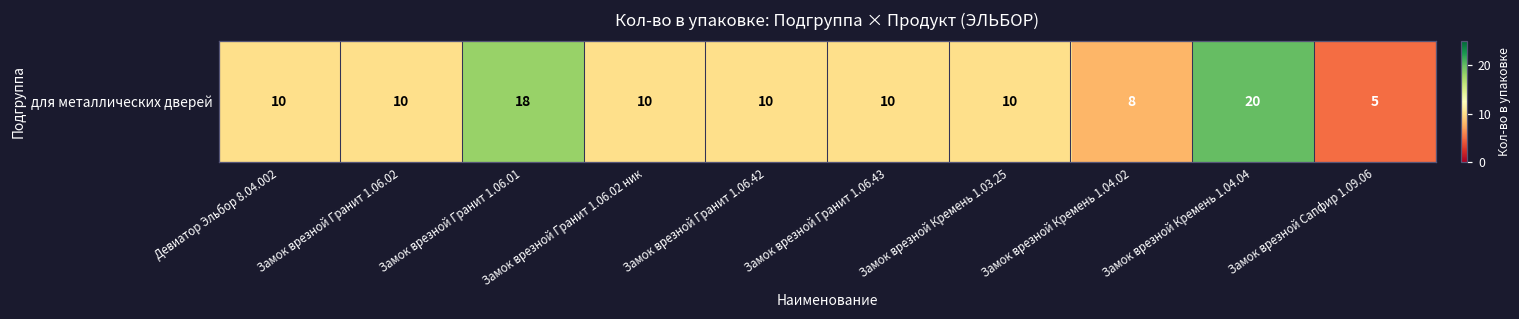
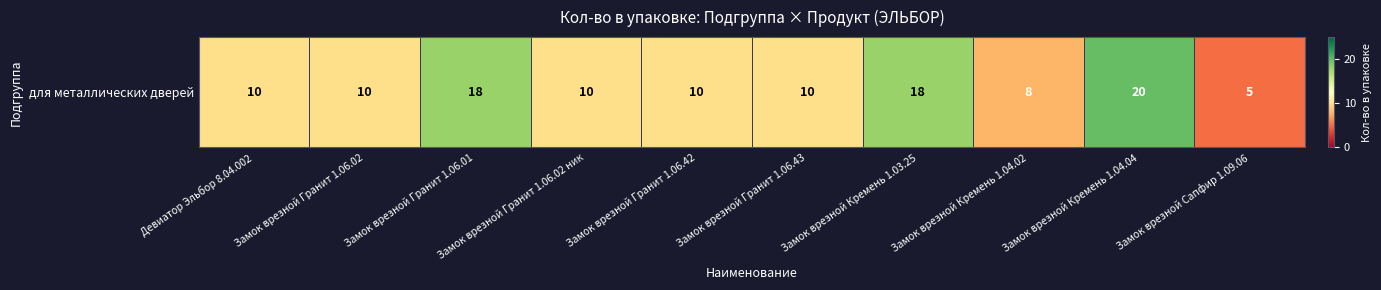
  {
    "для металлических дверей": {
      "Девиатор Эльбор 8.04.002": 10,
      "Замок врезной Гранит 1.06.02": 10,
      "Замок врезной Гранит 1.06.01": 18,
      "Замок врезной Гранит 1.06.02 ник": 10,
      "Замок врезной Гранит 1.06.42": 10,
      "Замок врезной Гранит 1.06.43": 10,
-     "Замок врезной Кремень 1.03.25": 10,
+     "Замок врезной Кремень 1.03.25": 18,
      "Замок врезной Кремень 1.04.02": 8,
      "Замок врезной Кремень 1.04.04": 20,
      "Замок врезной Сапфир 1.09.06": 5
    }
  }
